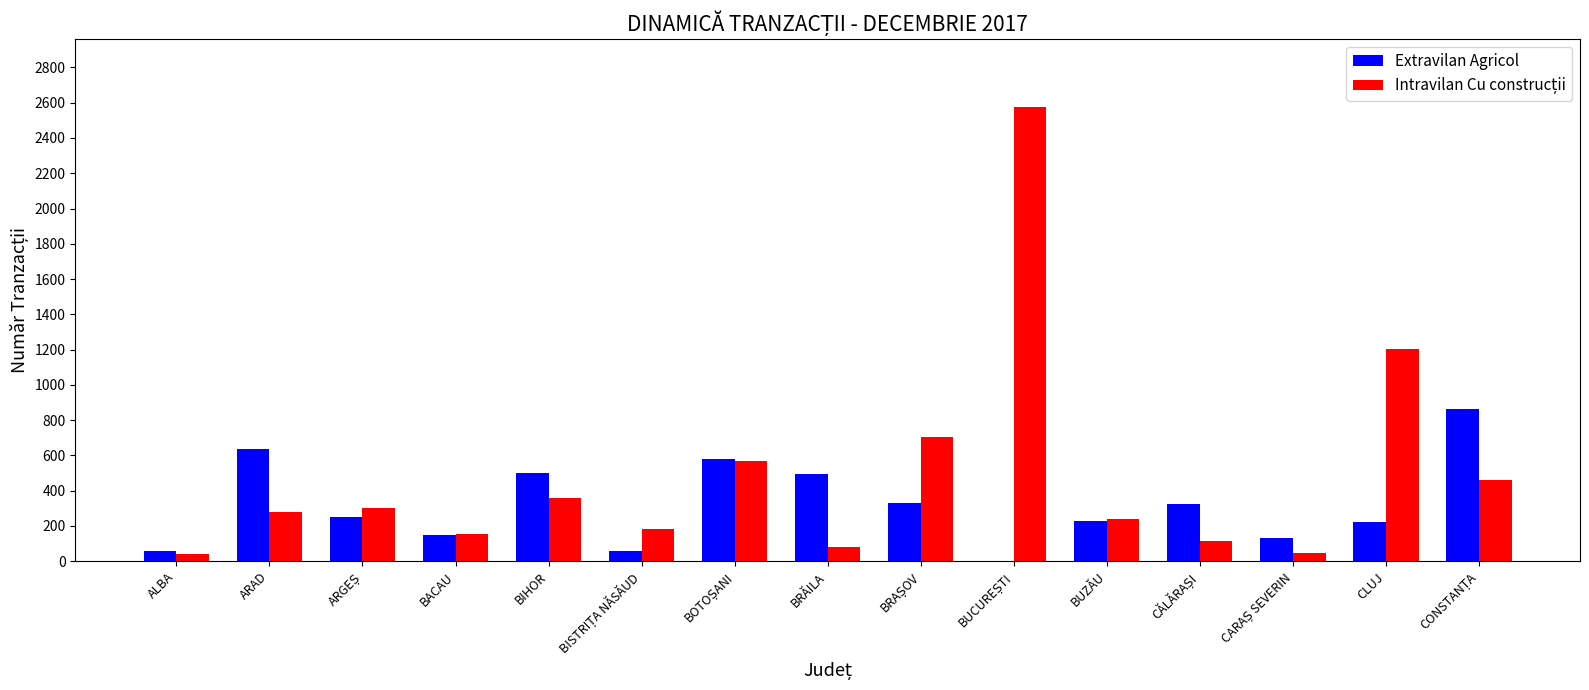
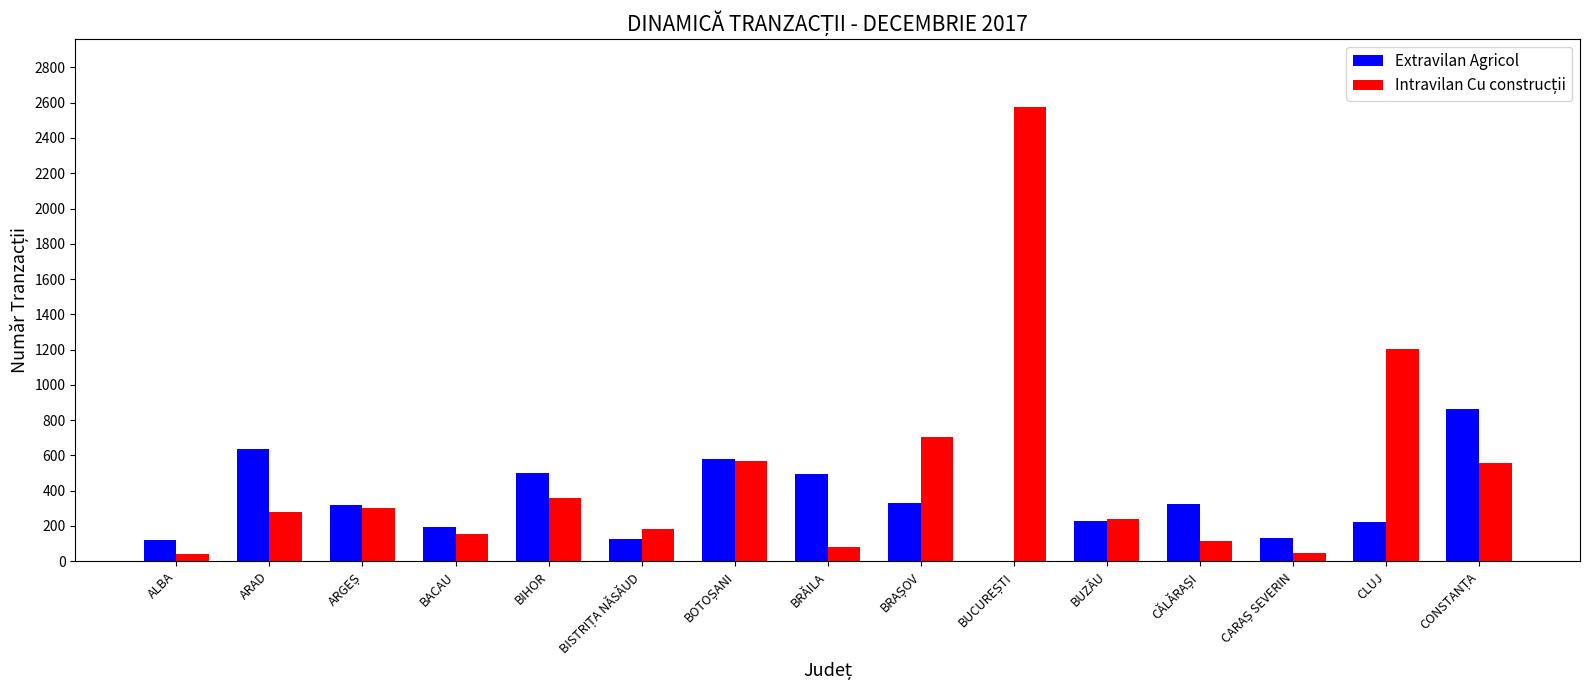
  {
    "Extravilan Agricol": {
-     "ALBA": 60,
+     "ALBA": 120,
      "ARAD": 640,
-     "ARGEȘ": 250,
-     "BACAU": 150,
+     "ARGEȘ": 320,
+     "BACAU": 190,
      "BIHOR": 500,
-     "BISTRIȚA NĂSĂUD": 60,
+     "BISTRIȚA NĂSĂUD": 130,
      "BOTOȘANI": 580,
      "BRĂILA": 490,
      "BRAȘOV": 330,
      "BUCUREȘTI": 0,
      "BUZĂU": 230,
      "CĂLĂRAȘI": 330,
      "CARAȘ SEVERIN": 130,
      "CLUJ": 220,
      "CONSTANȚA": 860
    },
    "Intravilan Cu construcții": {
      "ALBA": 40,
      "ARAD": 280,
      "ARGEȘ": 300,
      "BACAU": 160,
      "BIHOR": 360,
      "BISTRIȚA NĂSĂUD": 180,
      "BOTOȘANI": 570,
      "BRĂILA": 80,
      "BRAȘOV": 710,
      "BUCUREȘTI": 2580,
      "BUZĂU": 240,
      "CĂLĂRAȘI": 110,
      "CARAȘ SEVERIN": 50,
      "CLUJ": 1210,
-     "CONSTANȚA": 460
+     "CONSTANȚA": 560
    }
  }
